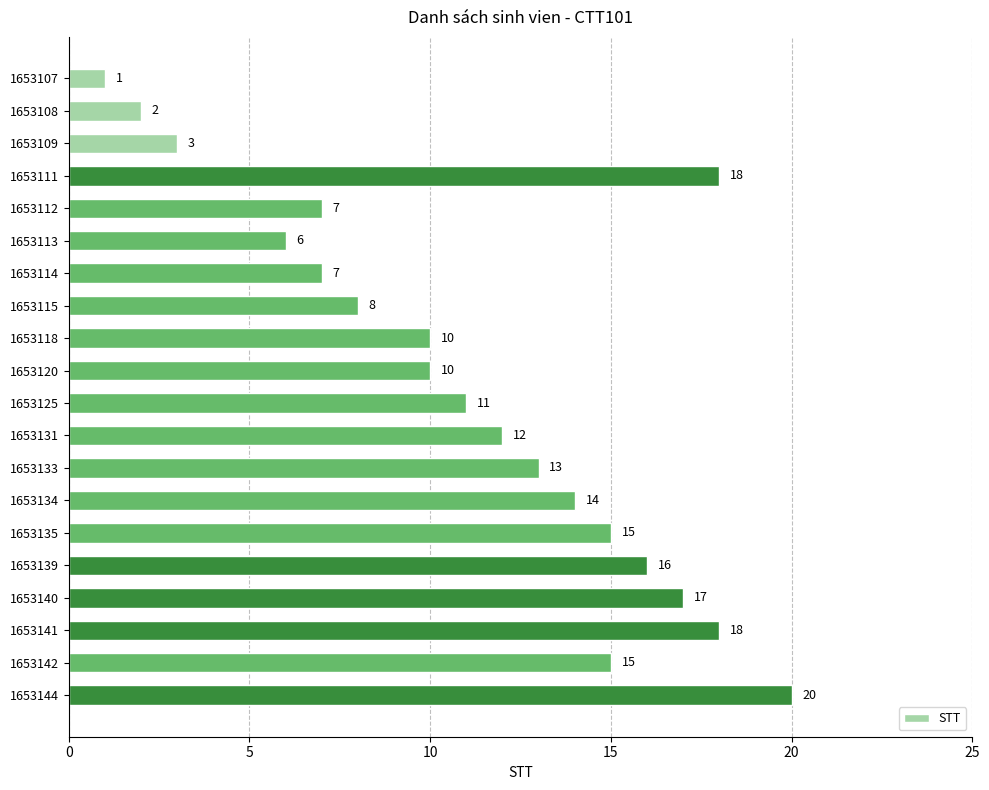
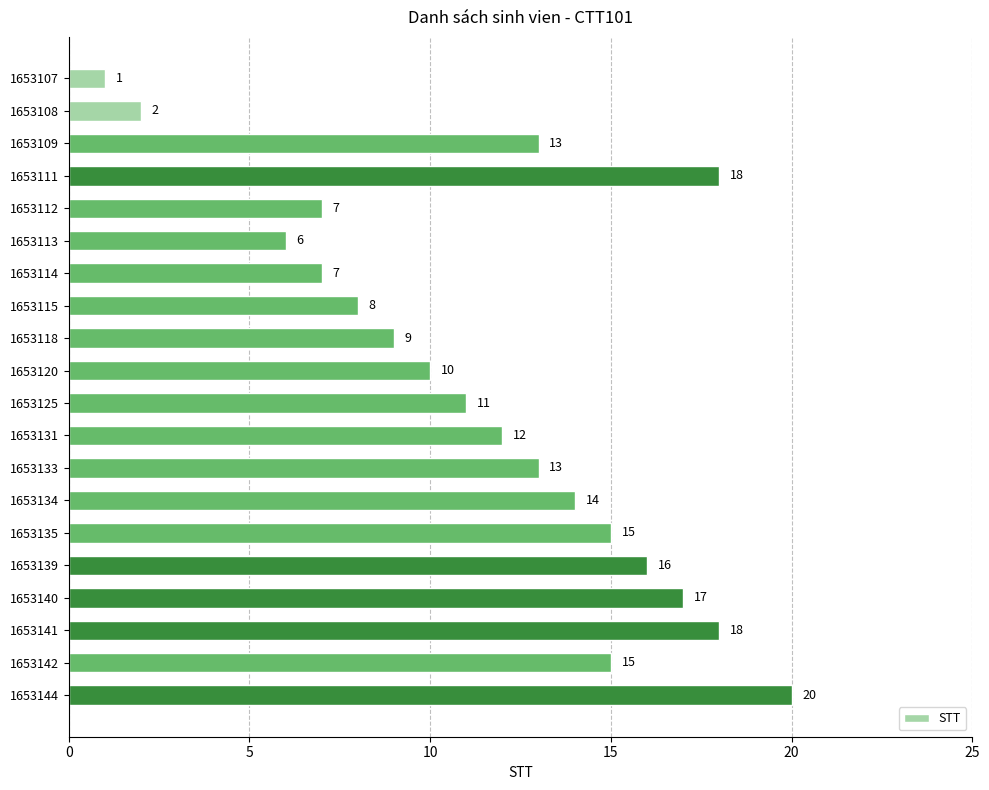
  {
    "1653107": 1,
    "1653108": 2,
-   "1653109": 3,
+   "1653109": 13,
    "1653111": 18,
    "1653112": 7,
    "1653113": 6,
    "1653114": 7,
    "1653115": 8,
-   "1653118": 10,
+   "1653118": 9,
    "1653120": 10,
    "1653125": 11,
    "1653131": 12,
    "1653133": 13,
    "1653134": 14,
    "1653135": 15,
    "1653139": 16,
    "1653140": 17,
    "1653141": 18,
    "1653142": 15,
    "1653144": 20
  }
